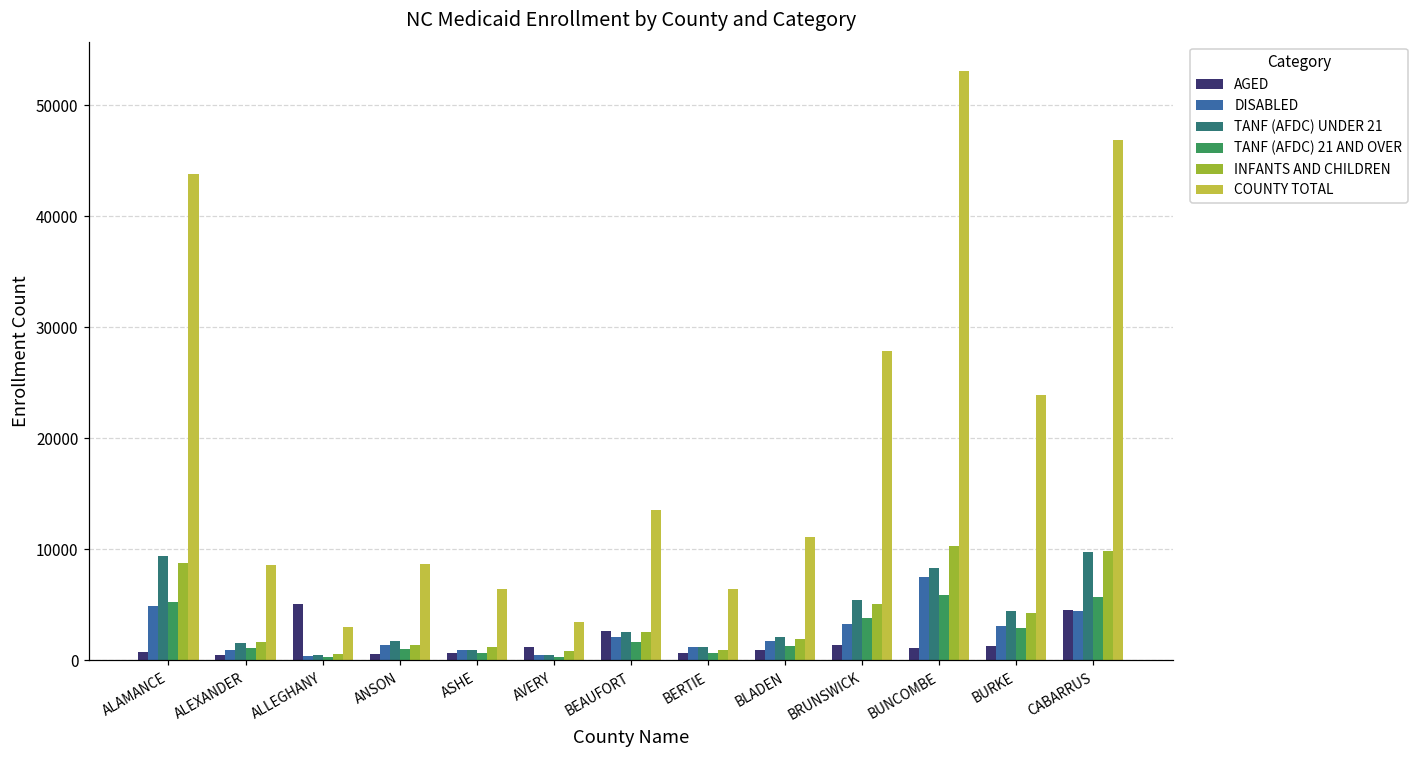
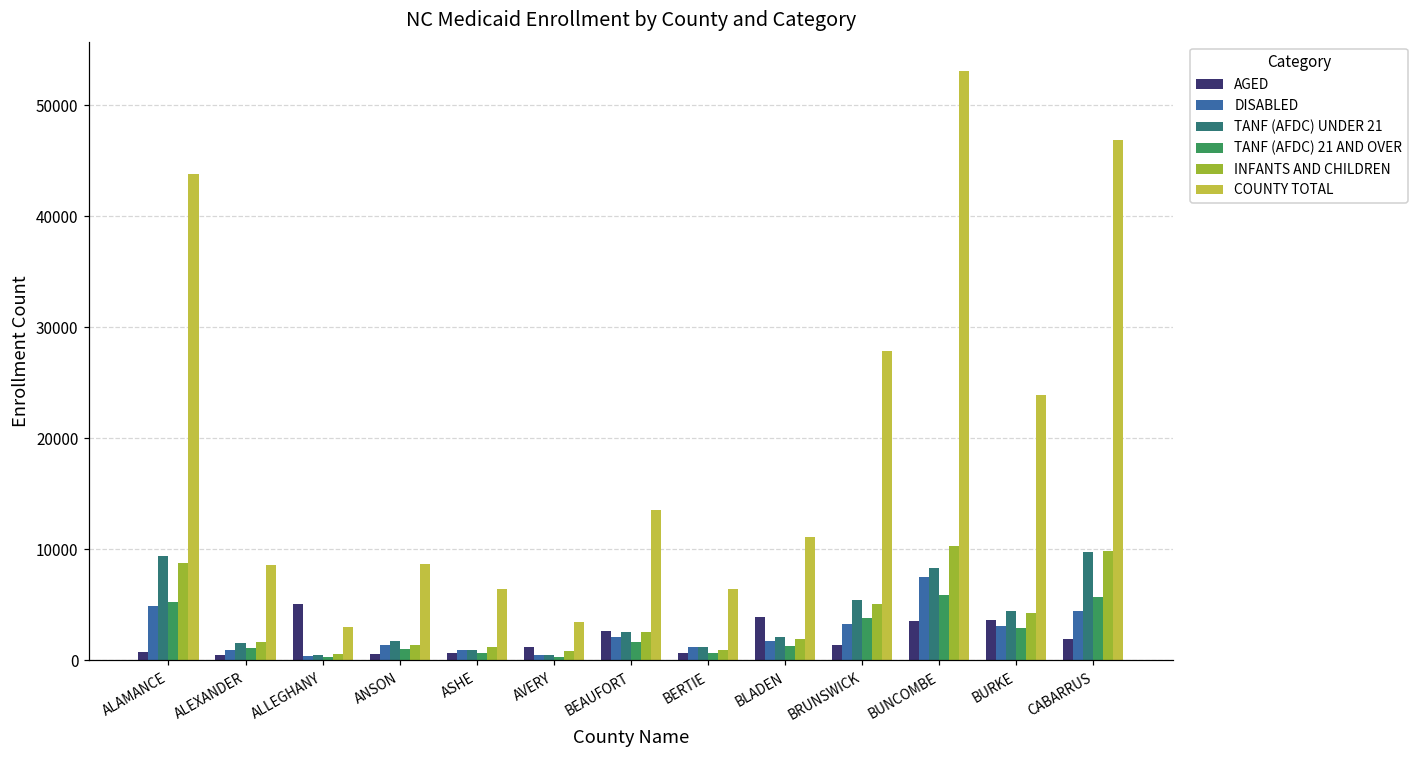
  {
    "AGED": {
      "ALAMANCE": 700,
      "ALEXANDER": 500,
      "ALLEGHANY": 5100,
      "ANSON": 600,
      "ASHE": 700,
      "AVERY": 1200,
      "BEAUFORT": 2600,
      "BERTIE": 700,
-     "BLADEN": 900,
+     "BLADEN": 3900,
      "BRUNSWICK": 1400,
-     "BUNCOMBE": 1100,
-     "BURKE": 1300,
-     "CABARRUS": 4600
+     "BUNCOMBE": 3600,
+     "BURKE": 3600,
+     "CABARRUS": 2000
    }
  }
